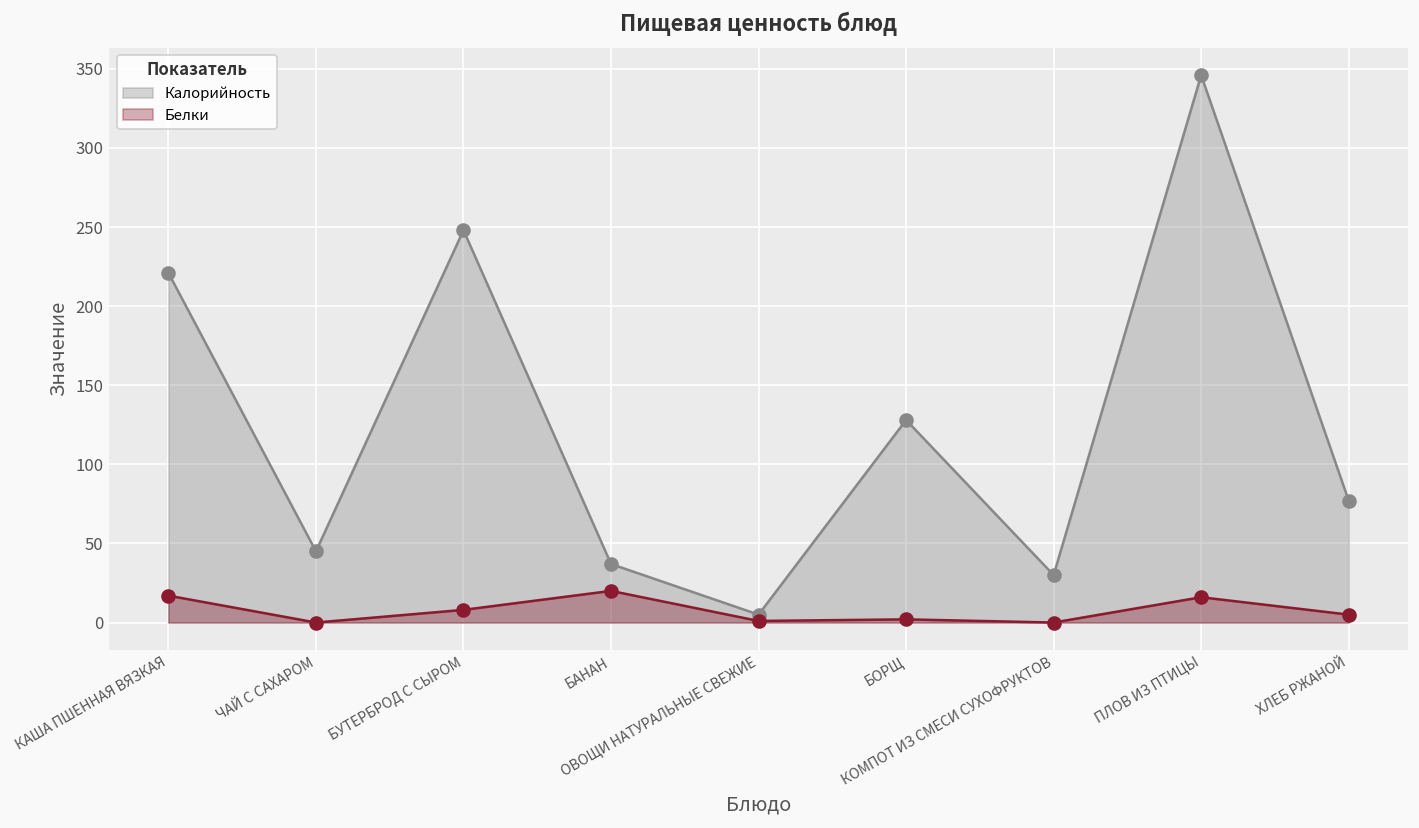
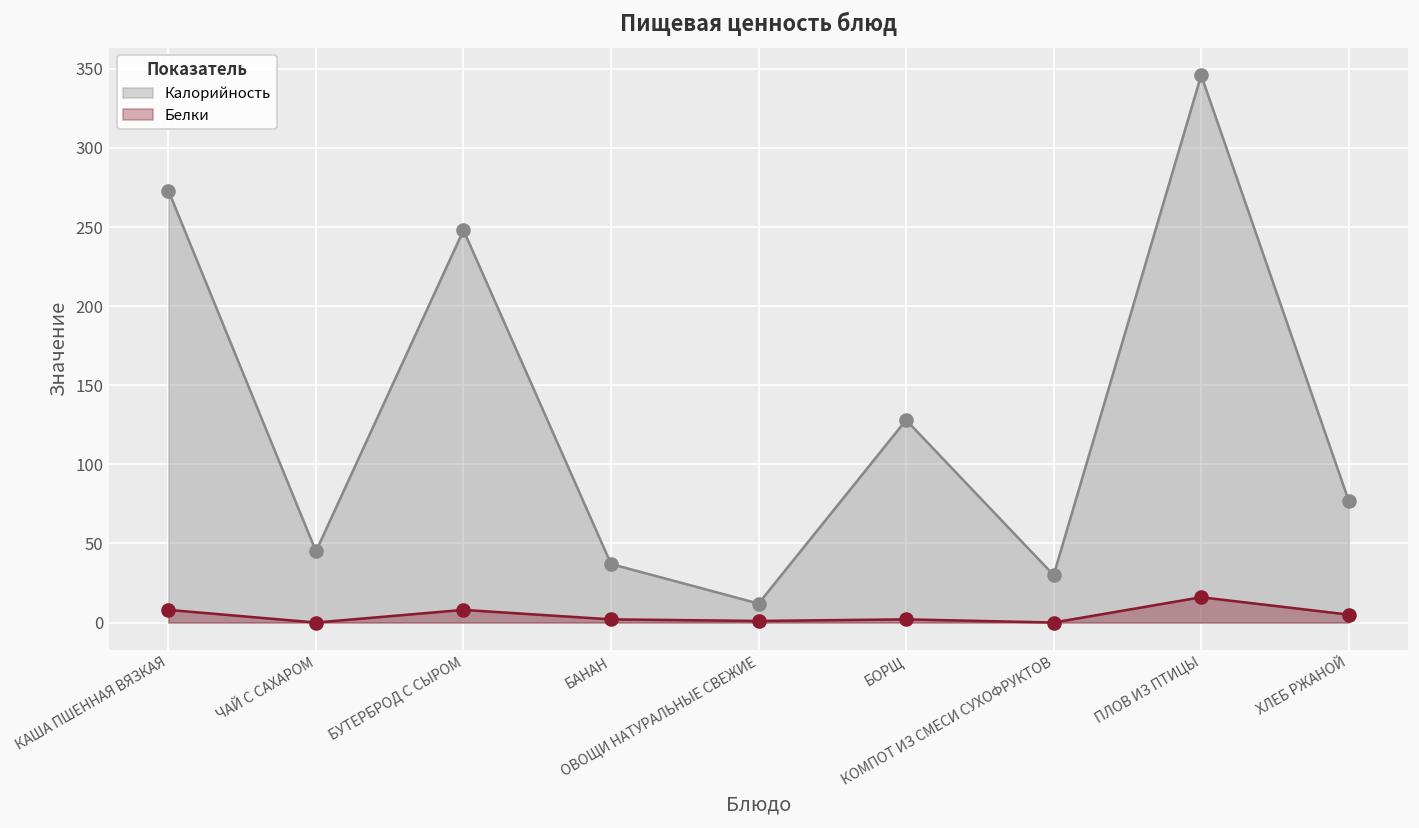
  {
    "Калорийность": {
-     "КАША ПШЕННАЯ ВЯЗКАЯ": 221,
+     "КАША ПШЕННАЯ ВЯЗКАЯ": 273,
      "ЧАЙ С САХАРОМ": 45,
      "БУТЕРБРОД С СЫРОМ": 248,
      "БАНАН": 37,
-     "ОВОЩИ НАТУРАЛЬНЫЕ СВЕЖИЕ": 5,
+     "ОВОЩИ НАТУРАЛЬНЫЕ СВЕЖИЕ": 12,
      "БОРЩ": 128,
      "КОМПОТ ИЗ СМЕСИ СУХОФРУКТОВ": 30,
      "ПЛОВ ИЗ ПТИЦЫ": 346,
      "ХЛЕБ РЖАНОЙ": 77
    },
    "Белки": {
-     "КАША ПШЕННАЯ ВЯЗКАЯ": 17,
+     "КАША ПШЕННАЯ ВЯЗКАЯ": 8,
      "ЧАЙ С САХАРОМ": 0,
      "БУТЕРБРОД С СЫРОМ": 8,
-     "БАНАН": 20,
+     "БАНАН": 2,
      "ОВОЩИ НАТУРАЛЬНЫЕ СВЕЖИЕ": 1,
      "БОРЩ": 2,
      "КОМПОТ ИЗ СМЕСИ СУХОФРУКТОВ": 0,
      "ПЛОВ ИЗ ПТИЦЫ": 16,
      "ХЛЕБ РЖАНОЙ": 5
    }
  }
